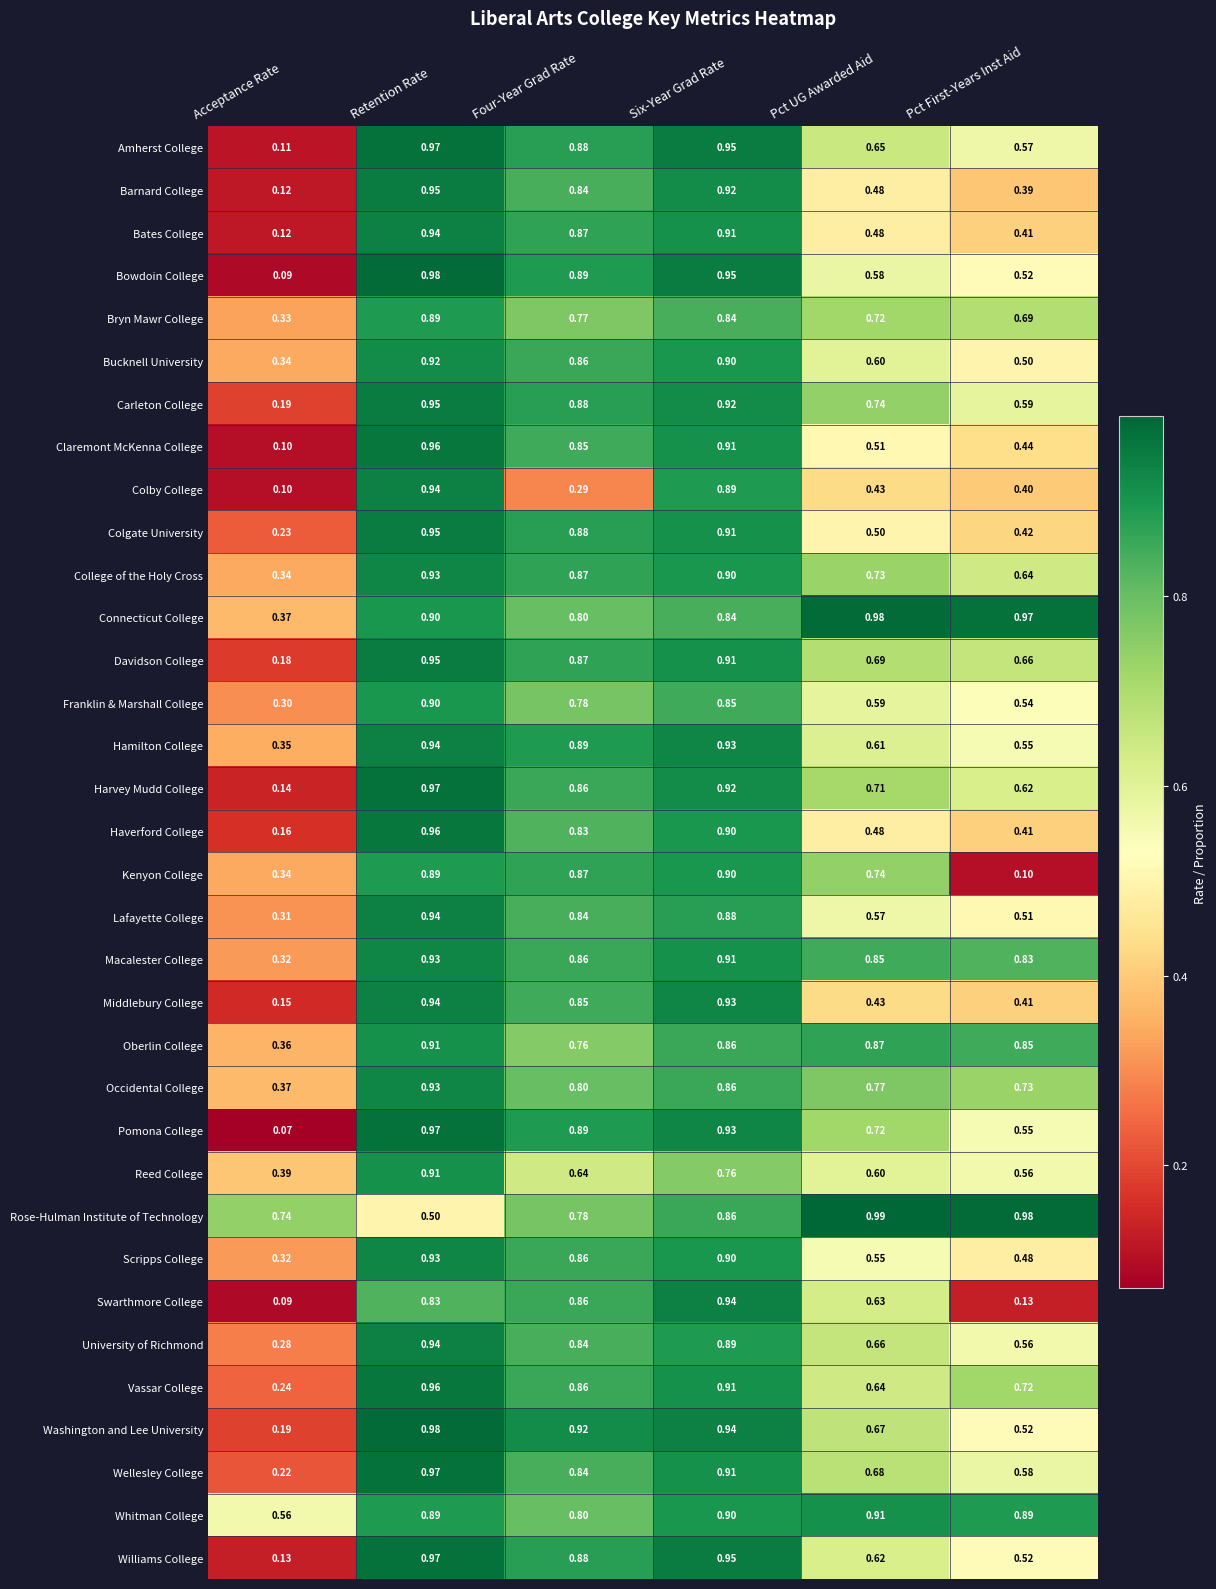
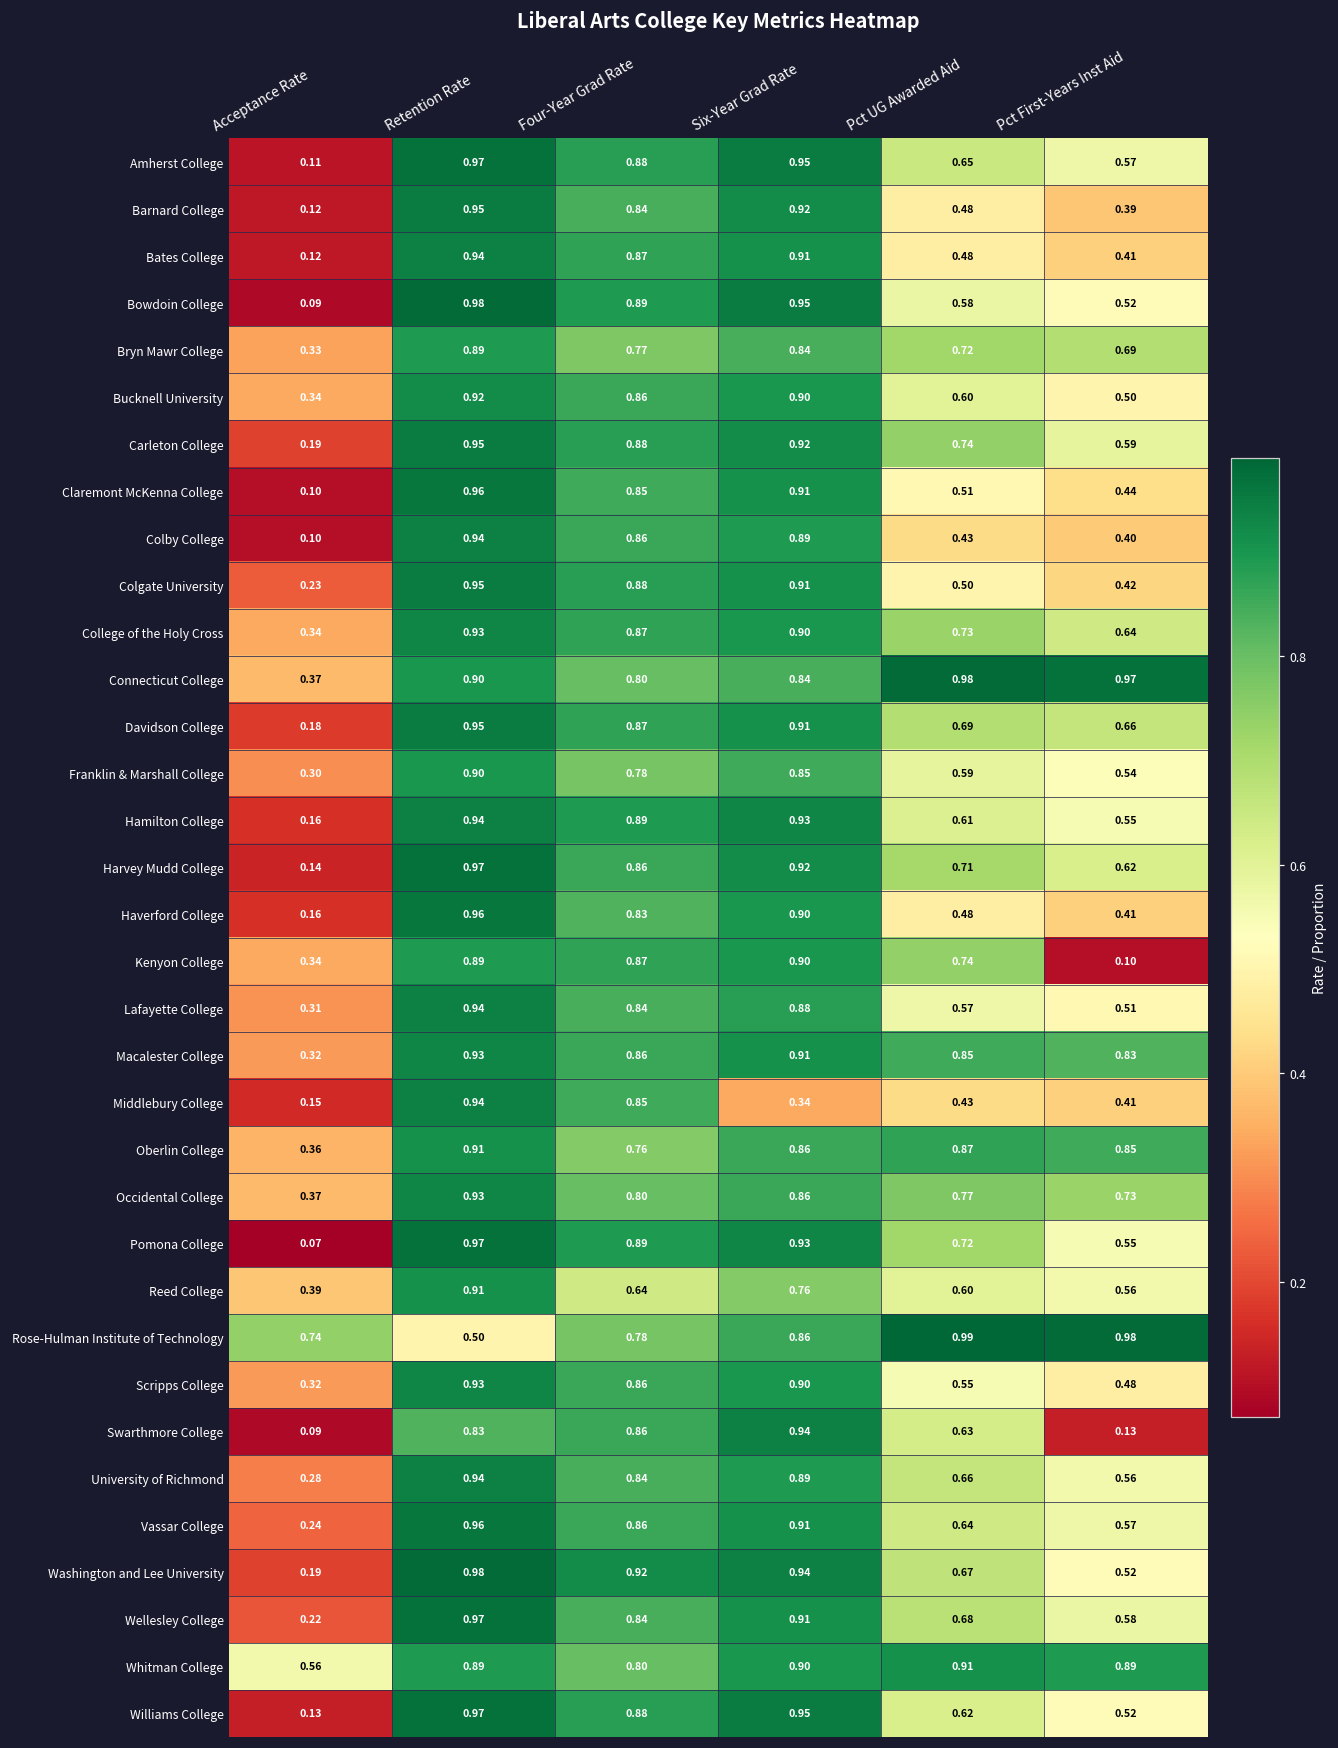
  {
    "Colby College": {
      "Acceptance Rate": 0.10,
      "Retention Rate": 0.94,
-     "Four-Year Grad Rate": 0.29,
+     "Four-Year Grad Rate": 0.86,
      "Six-Year Grad Rate": 0.89,
      "Pct UG Awarded Aid": 0.43,
      "Pct First-Years Inst Aid": 0.40
    },
    "Hamilton College": {
-     "Acceptance Rate": 0.35,
+     "Acceptance Rate": 0.16,
      "Retention Rate": 0.94,
      "Four-Year Grad Rate": 0.89,
      "Six-Year Grad Rate": 0.93,
      "Pct UG Awarded Aid": 0.61,
      "Pct First-Years Inst Aid": 0.55
    },
    "Middlebury College": {
      "Acceptance Rate": 0.15,
      "Retention Rate": 0.94,
      "Four-Year Grad Rate": 0.85,
-     "Six-Year Grad Rate": 0.93,
+     "Six-Year Grad Rate": 0.34,
      "Pct UG Awarded Aid": 0.43,
      "Pct First-Years Inst Aid": 0.41
    },
    "Vassar College": {
      "Acceptance Rate": 0.24,
      "Retention Rate": 0.96,
      "Four-Year Grad Rate": 0.86,
      "Six-Year Grad Rate": 0.91,
      "Pct UG Awarded Aid": 0.64,
-     "Pct First-Years Inst Aid": 0.72
+     "Pct First-Years Inst Aid": 0.57
    }
  }
